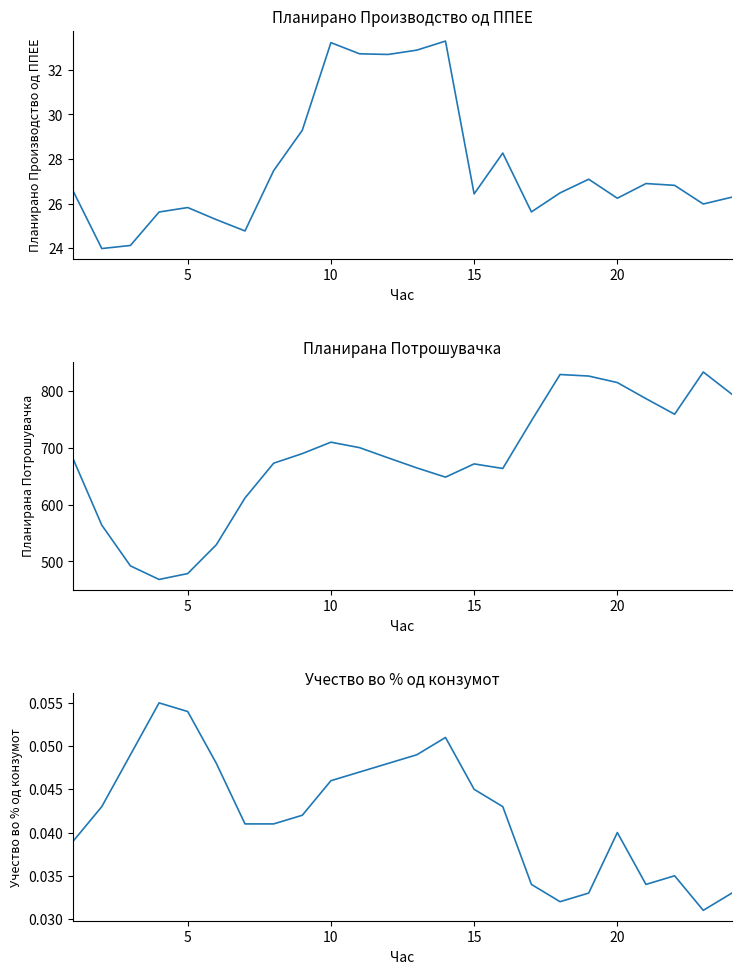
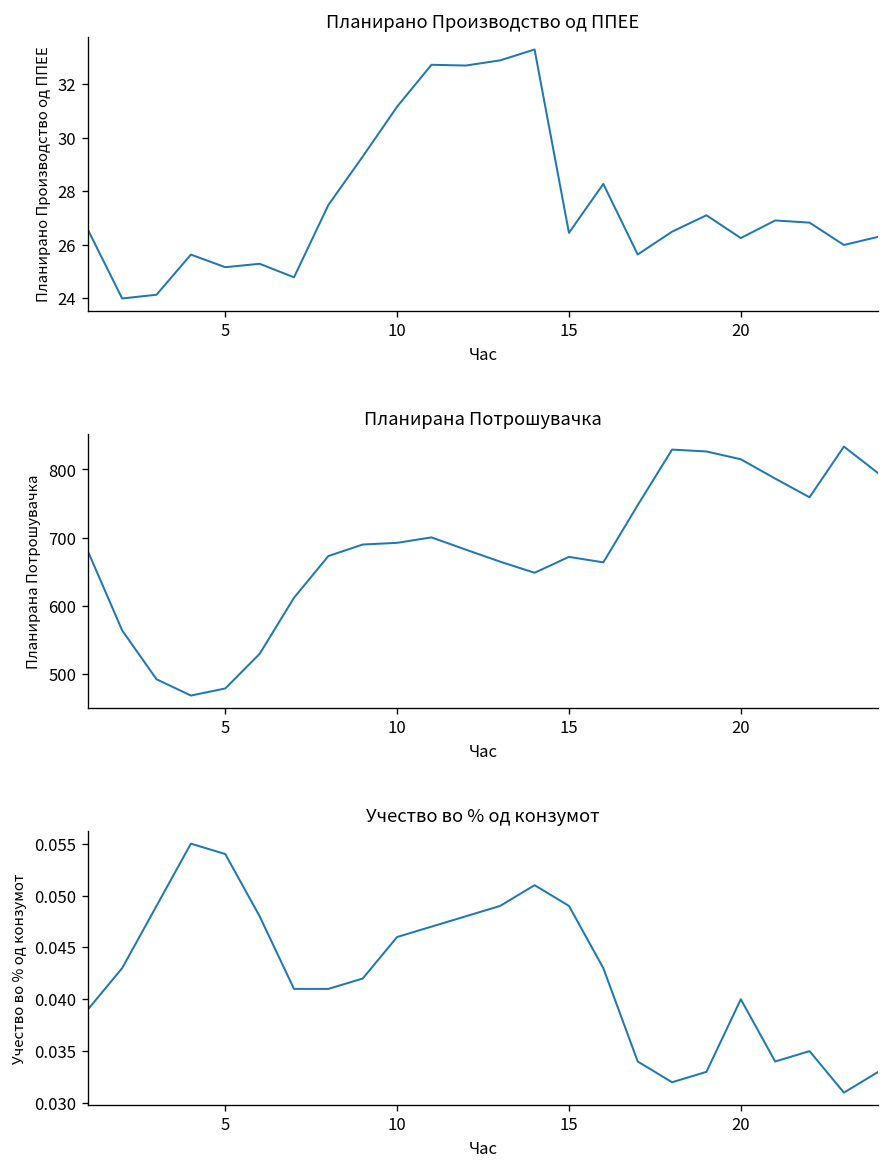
  {
    "Планирано Производство од ППЕЕ": {
-     "5": 25.8,
-     "10": 33.2,
+     "5": 25.2,
+     "10": 31.2,
      "15": 26.4,
      "20": 26.2
    },
    "Планирана Потрошувачка": {
      "5": 480,
-     "10": 710,
+     "10": 690,
      "15": 670,
      "20": 810
    },
    "Учество во % од конзумот": {
      "5": 0.054,
      "10": 0.046,
-     "15": 0.045,
+     "15": 0.049,
      "20": 0.040
    }
  }
